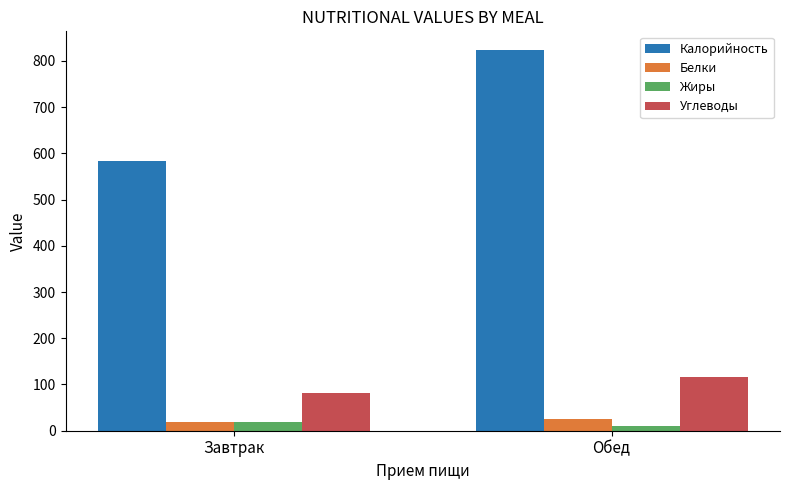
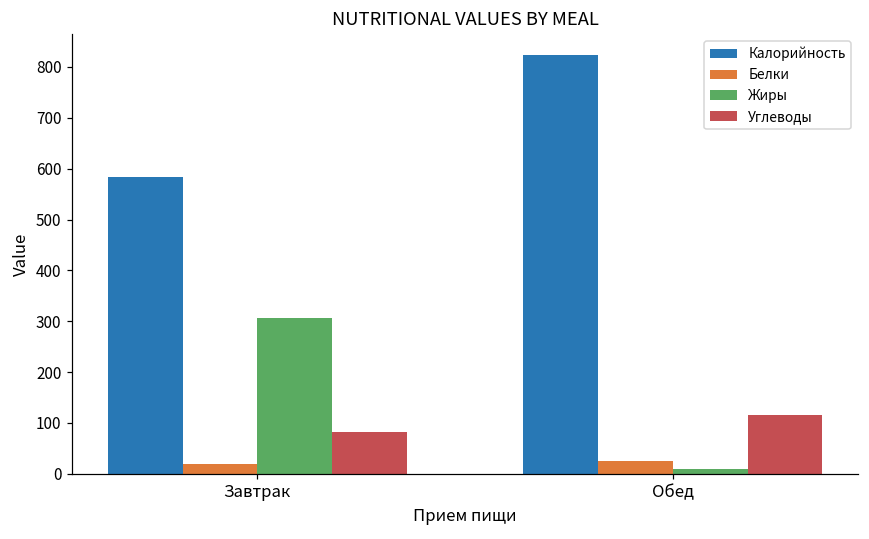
  {
    "Калорийность": {
      "Завтрак": 580,
      "Обед": 820
    },
    "Жиры": {
-     "Завтрак": 20,
+     "Завтрак": 310,
      "Обед": 10
    }
  }
